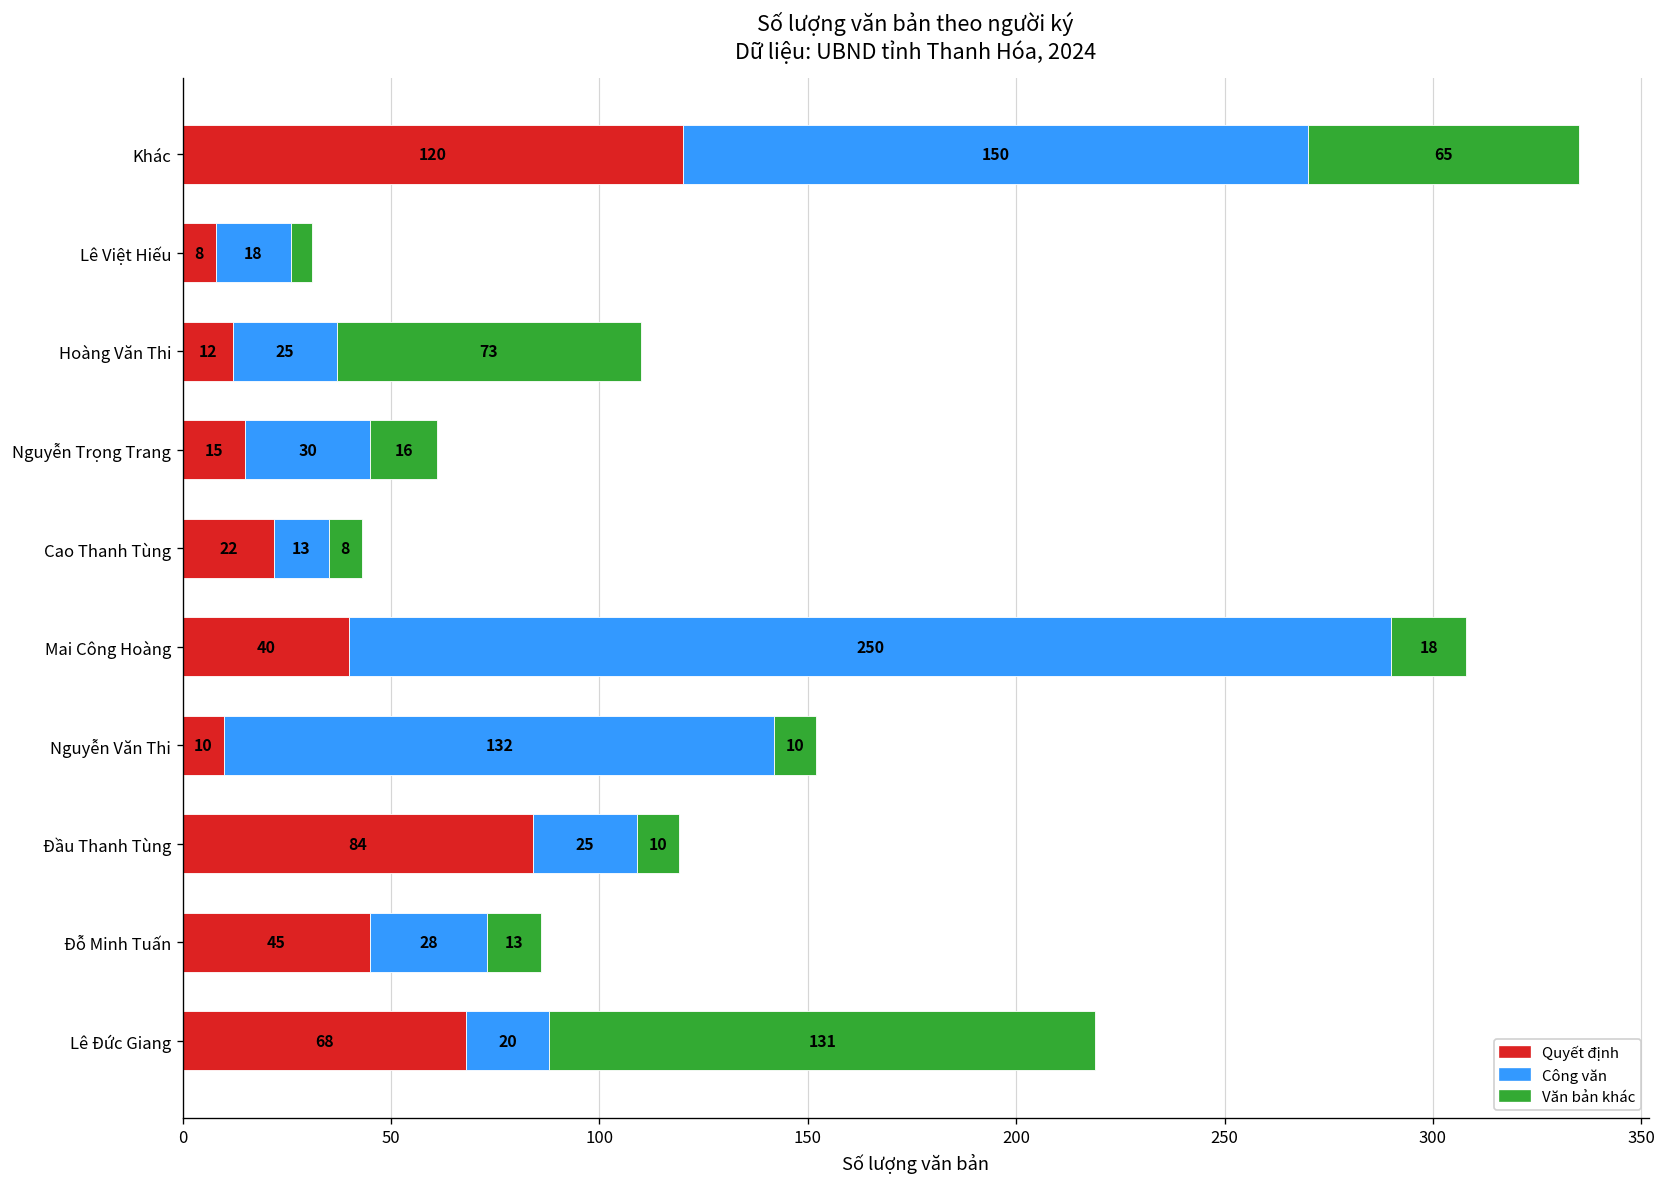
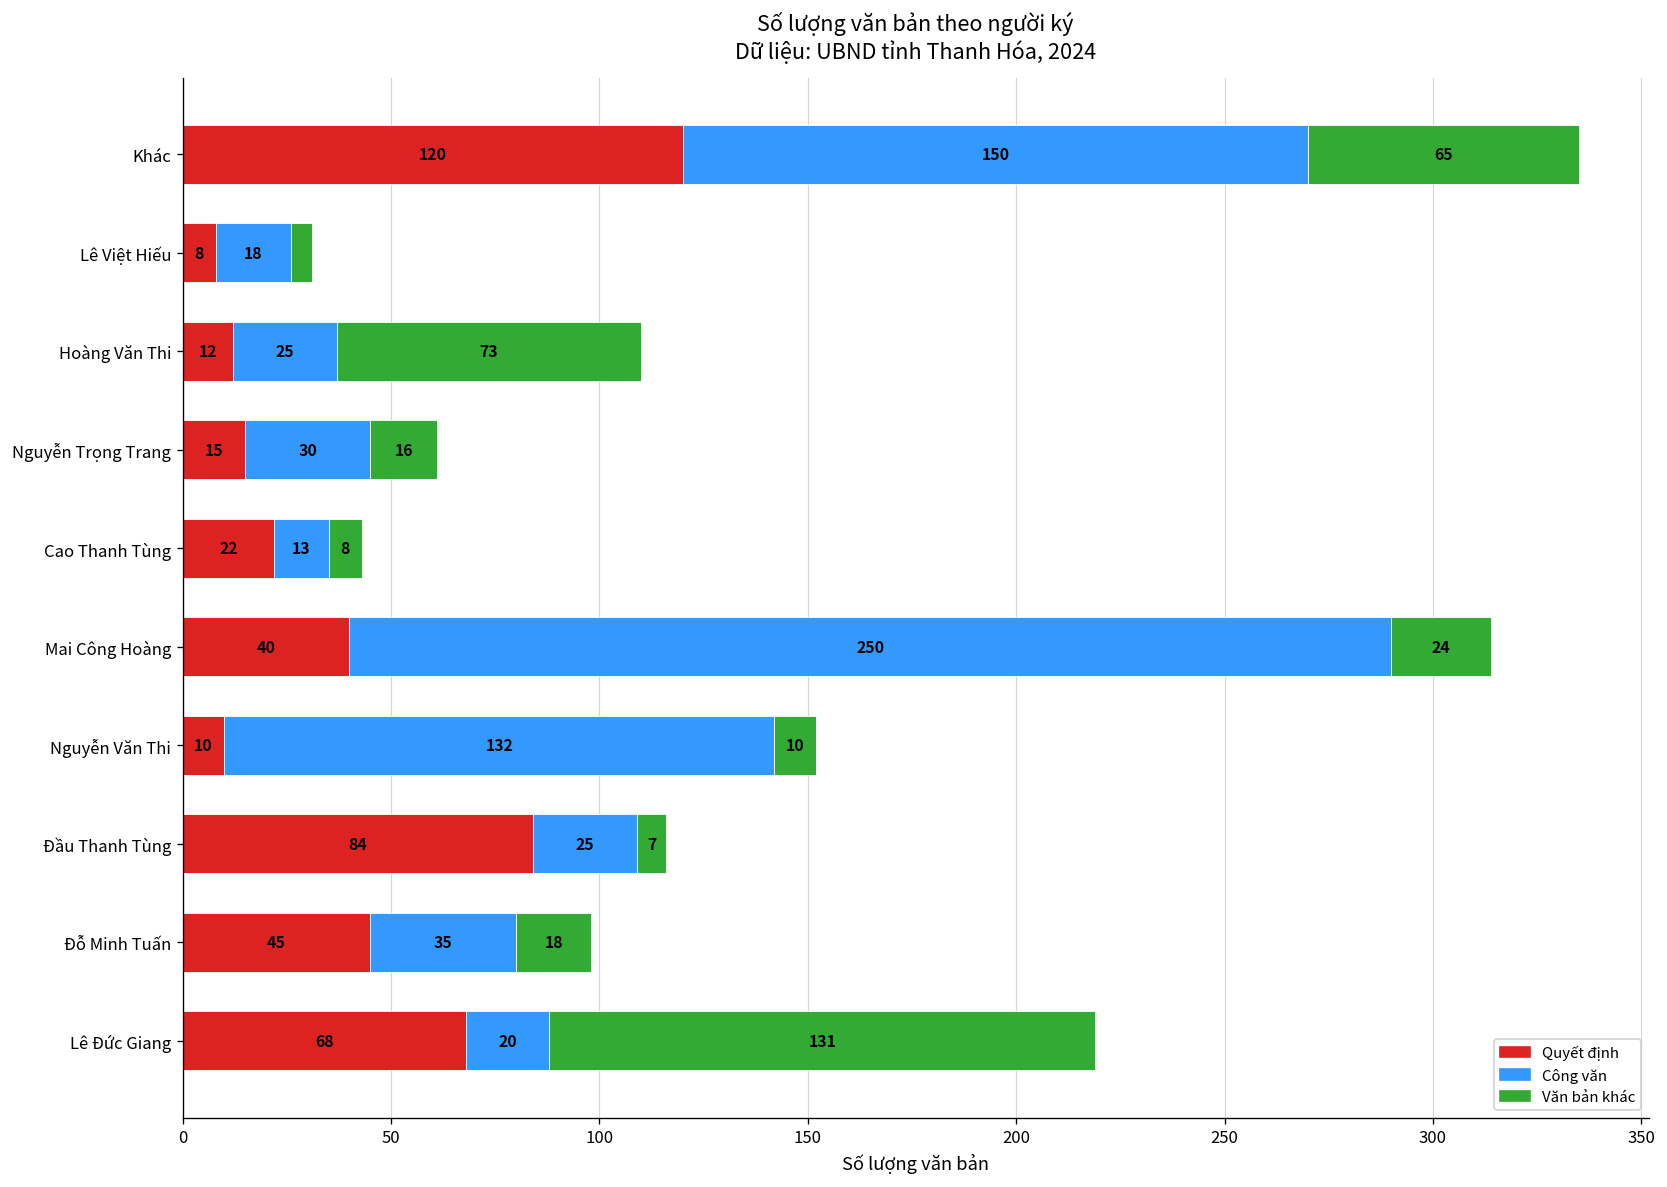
  {
    "Quyết định": {
      "Khác": 120,
      "Lê Việt Hiếu": 8,
      "Hoàng Văn Thi": 12,
      "Nguyễn Trọng Trang": 15,
      "Cao Thanh Tùng": 22,
      "Mai Công Hoàng": 40,
      "Nguyễn Văn Thi": 10,
      "Đầu Thanh Tùng": 84,
      "Đỗ Minh Tuấn": 45,
      "Lê Đức Giang": 68
    },
    "Công văn": {
      "Khác": 150,
      "Lê Việt Hiếu": 18,
      "Hoàng Văn Thi": 25,
      "Nguyễn Trọng Trang": 30,
      "Cao Thanh Tùng": 13,
      "Mai Công Hoàng": 250,
      "Nguyễn Văn Thi": 132,
      "Đầu Thanh Tùng": 25,
-     "Đỗ Minh Tuấn": 28,
+     "Đỗ Minh Tuấn": 35,
      "Lê Đức Giang": 20
    },
    "Văn bản khác": {
      "Khác": 65,
      "Hoàng Văn Thi": 73,
      "Nguyễn Trọng Trang": 16,
      "Cao Thanh Tùng": 8,
-     "Mai Công Hoàng": 18,
+     "Mai Công Hoàng": 24,
      "Nguyễn Văn Thi": 10,
-     "Đầu Thanh Tùng": 10,
-     "Đỗ Minh Tuấn": 13,
+     "Đầu Thanh Tùng": 7,
+     "Đỗ Minh Tuấn": 18,
      "Lê Đức Giang": 131
    }
  }
